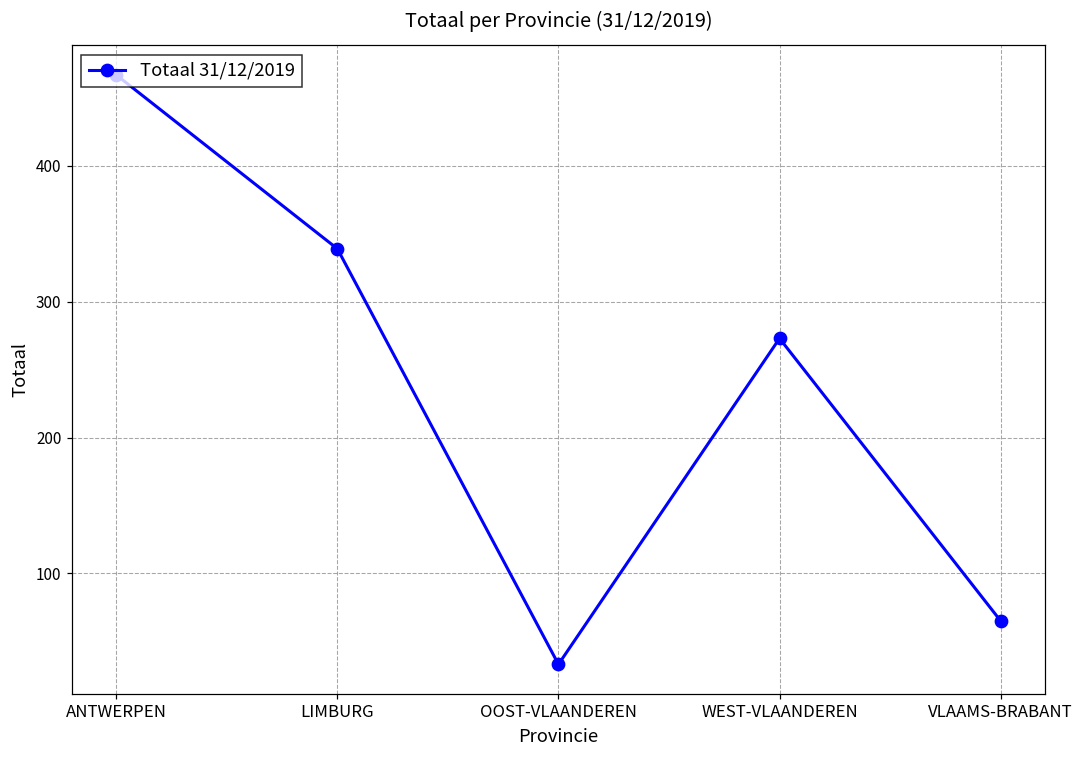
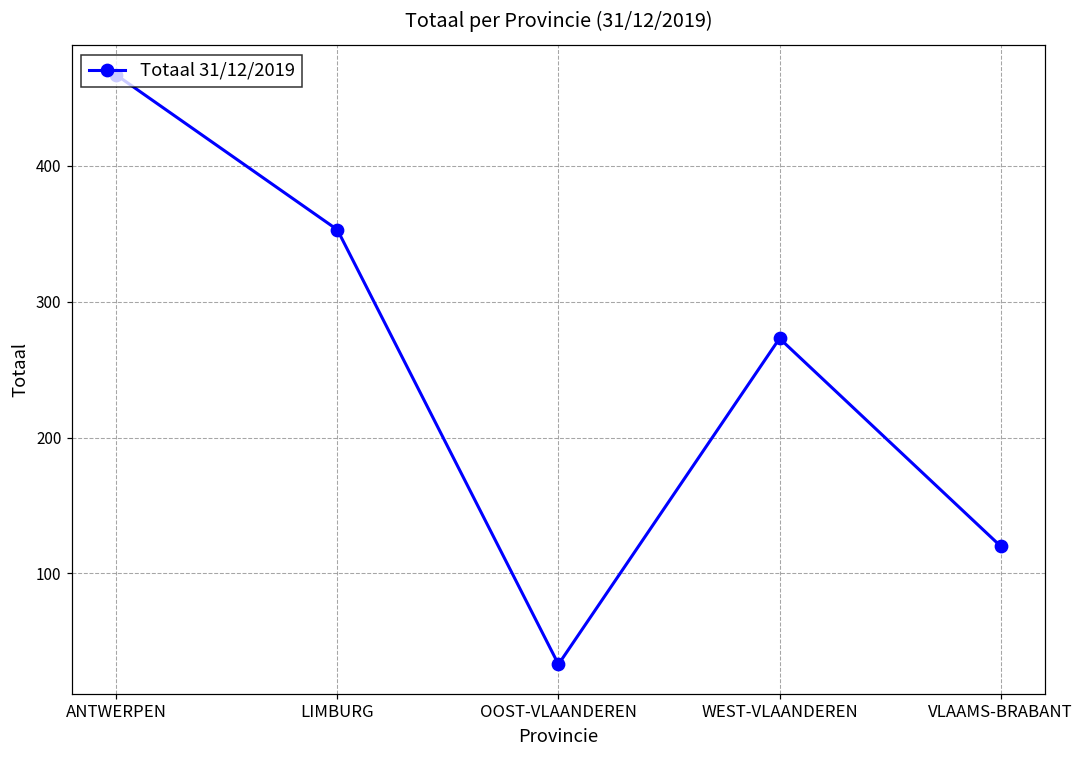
  {
-   "LIMBURG": 339,
+   "LIMBURG": 353,
    "OOST-VLAANDEREN": 33,
    "WEST-VLAANDEREN": 273,
-   "VLAAMS-BRABANT": 65
+   "VLAAMS-BRABANT": 120
  }
